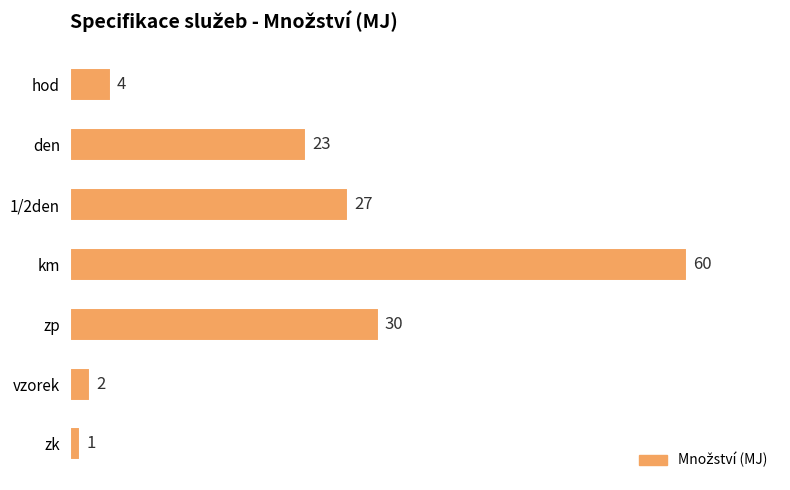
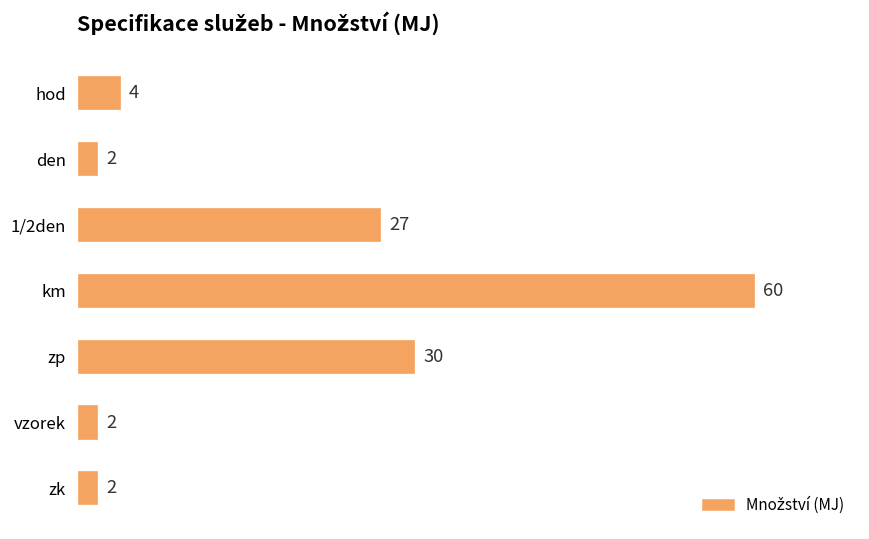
  {
    "hod": 4,
-   "den": 23,
+   "den": 2,
    "1/2den": 27,
    "km": 60,
    "zp": 30,
    "vzorek": 2,
-   "zk": 1
+   "zk": 2
  }
